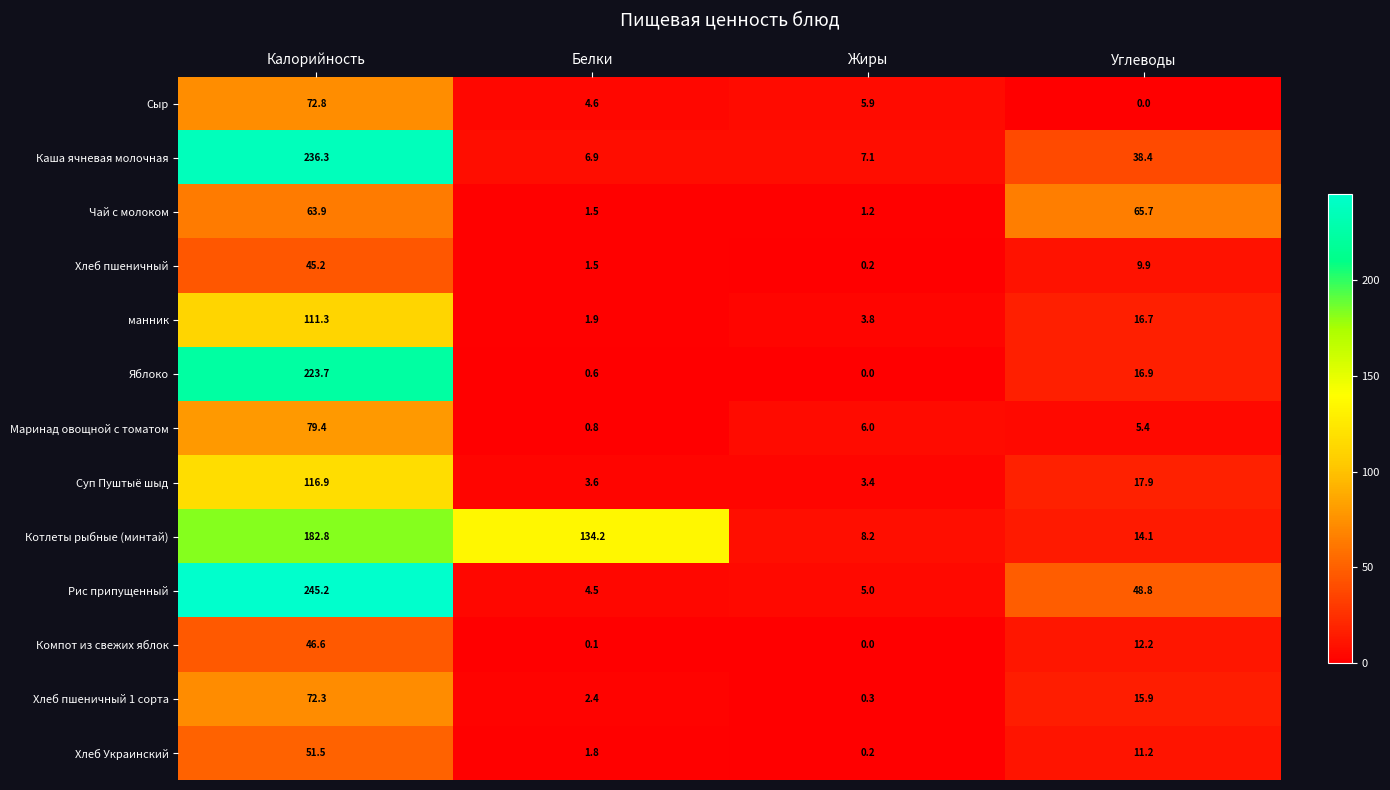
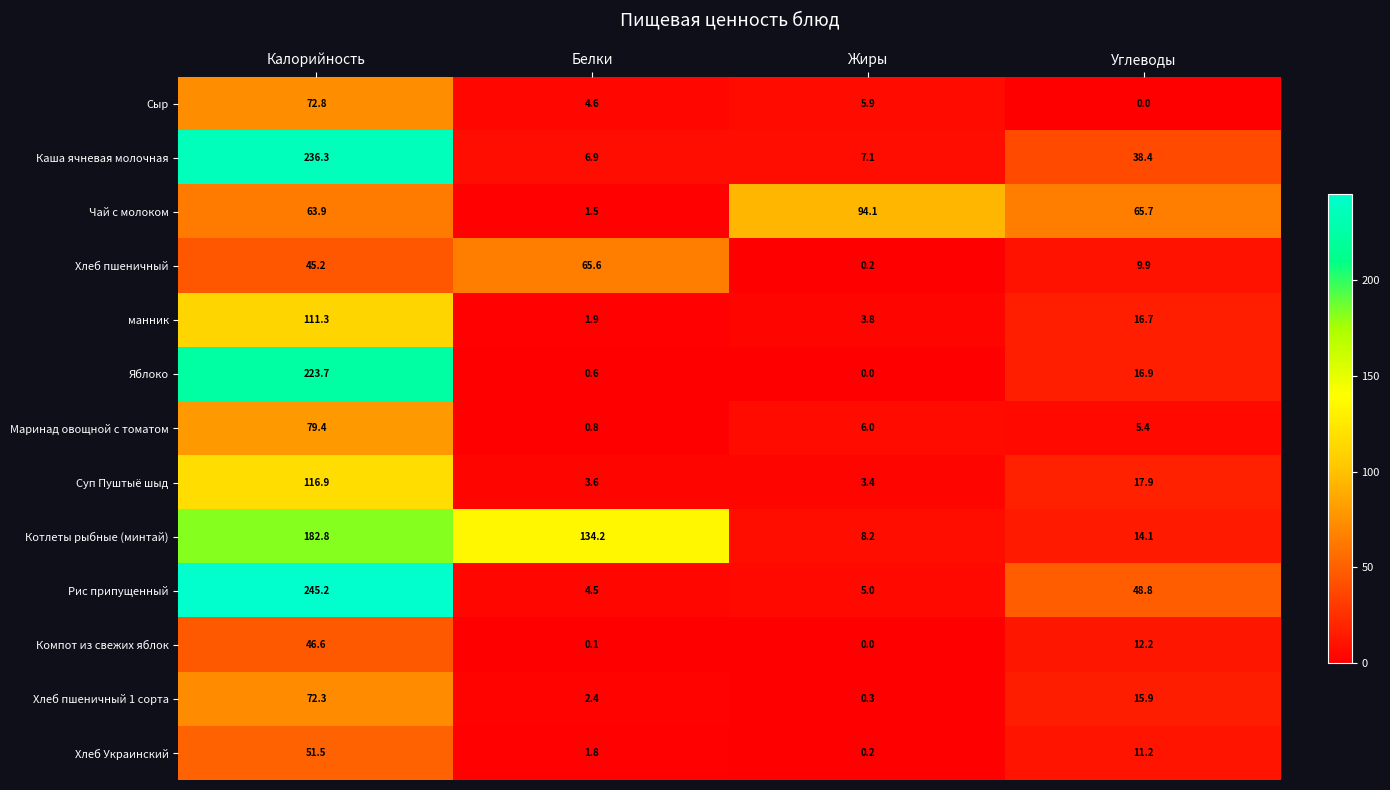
  {
    "Сыр": {
      "Калорийность": 72.8,
      "Белки": 4.6,
      "Жиры": 5.9,
      "Углеводы": 0.0
    },
    "Каша ячневая молочная": {
      "Калорийность": 236.3,
      "Белки": 6.9,
      "Жиры": 7.1,
      "Углеводы": 38.4
    },
    "Чай с молоком": {
      "Калорийность": 63.9,
      "Белки": 1.5,
-     "Жиры": 1.2,
+     "Жиры": 94.1,
      "Углеводы": 65.7
    },
    "Хлеб пшеничный": {
      "Калорийность": 45.2,
-     "Белки": 1.5,
+     "Белки": 65.6,
      "Жиры": 0.2,
      "Углеводы": 9.9
    },
    "манник": {
      "Калорийность": 111.3,
      "Белки": 1.9,
      "Жиры": 3.8,
      "Углеводы": 16.7
    },
    "Яблоко": {
      "Калорийность": 223.7,
      "Белки": 0.6,
      "Жиры": 0.0,
      "Углеводы": 16.9
    },
    "Маринад овощной с томатом": {
      "Калорийность": 79.4,
      "Белки": 0.8,
      "Жиры": 6.0,
      "Углеводы": 5.4
    },
    "Суп Пуштыё шыд": {
      "Калорийность": 116.9,
      "Белки": 3.6,
      "Жиры": 3.4,
      "Углеводы": 17.9
    },
    "Котлеты рыбные (минтай)": {
      "Калорийность": 182.8,
      "Белки": 134.2,
      "Жиры": 8.2,
      "Углеводы": 14.1
    },
    "Рис припущенный": {
      "Калорийность": 245.2,
      "Белки": 4.5,
      "Жиры": 5.0,
      "Углеводы": 48.8
    },
    "Компот из свежих яблок": {
      "Калорийность": 46.6,
      "Белки": 0.1,
      "Жиры": 0.0,
      "Углеводы": 12.2
    },
    "Хлеб пшеничный 1 сорта": {
      "Калорийность": 72.3,
      "Белки": 2.4,
      "Жиры": 0.3,
      "Углеводы": 15.9
    },
    "Хлеб Украинский": {
      "Калорийность": 51.5,
      "Белки": 1.8,
      "Жиры": 0.2,
      "Углеводы": 11.2
    }
  }
